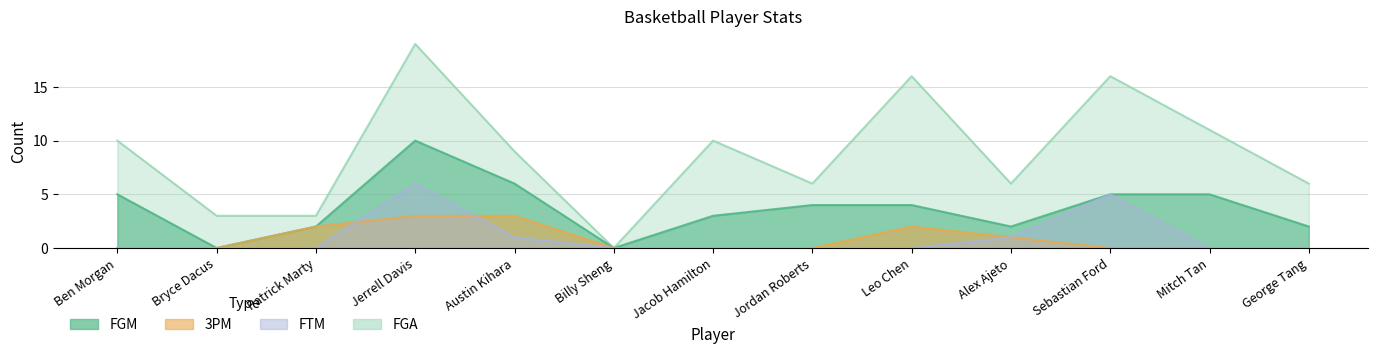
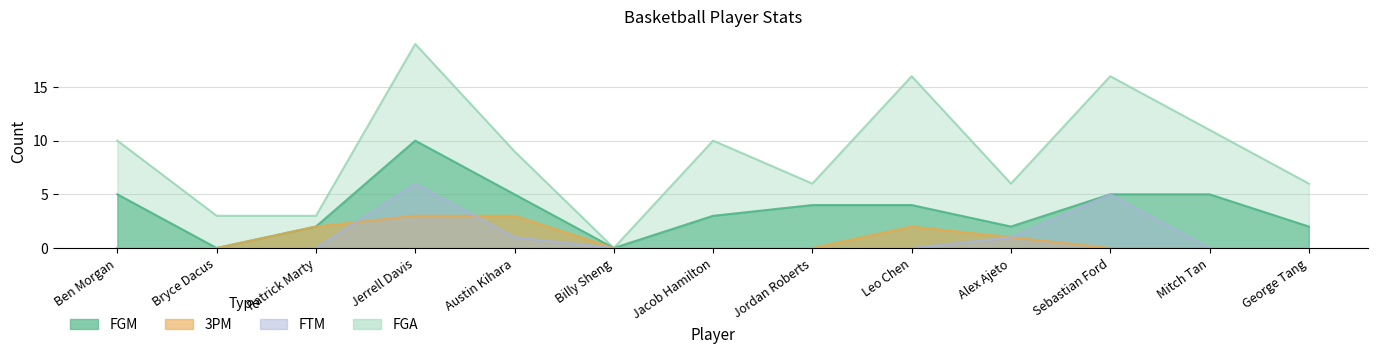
  {
    "FGM": {
      "Ben Morgan": 5,
      "Jerrell Davis": 10,
-     "Austin Kihara": 6,
+     "Austin Kihara": 5,
      "Jacob Hamilton": 3,
      "Jordan Roberts": 4,
      "Leo Chen": 4,
      "Alex Ajeto": 2,
      "Mitch Tan": 5,
      "George Tang": 2
    },
    "3PM": {
      "Jerrell Davis": 3,
      "Austin Kihara": 3,
      "Leo Chen": 2,
      "Sebastian Ford": 0
    }
  }
